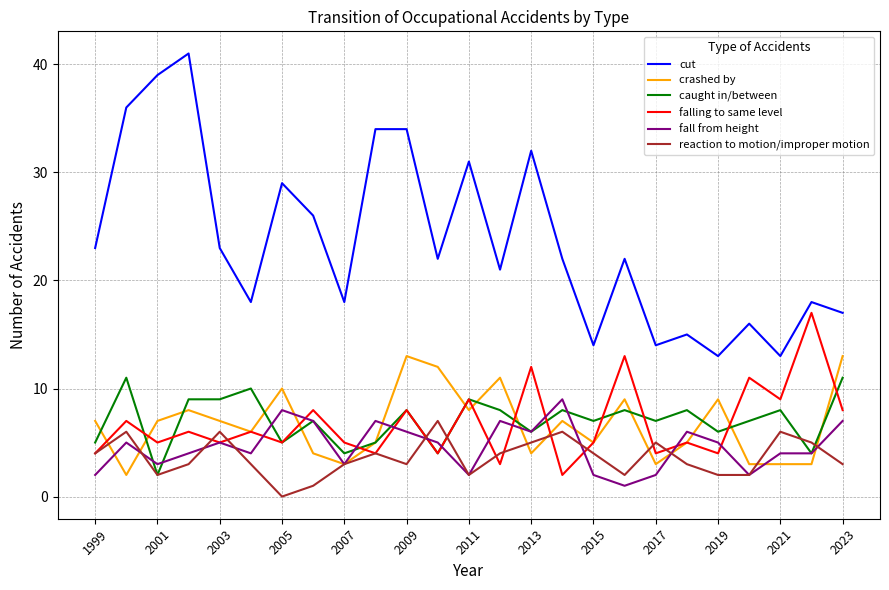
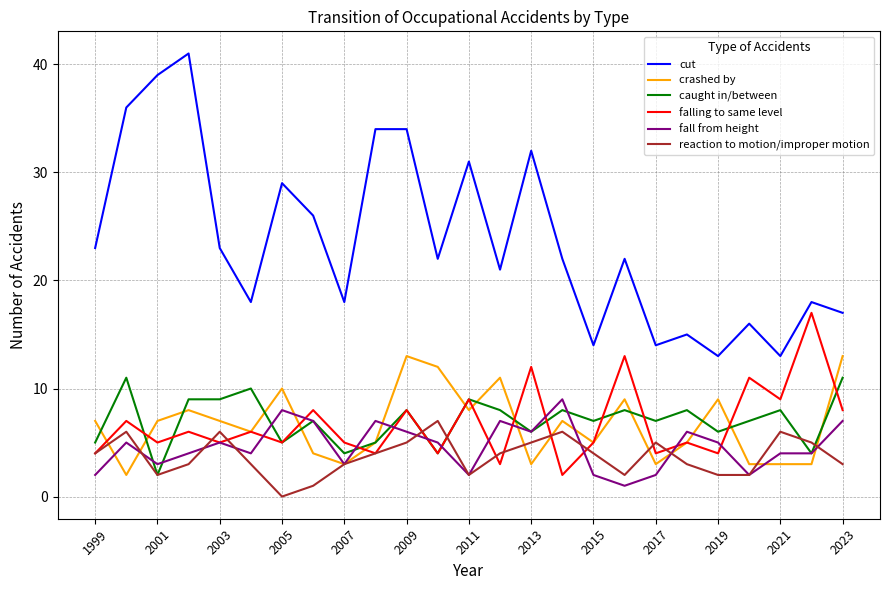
  {
    "cut": {
      "1999": 23,
      "2001": 39,
      "2003": 23,
      "2005": 29,
      "2007": 18,
      "2009": 34,
      "2011": 31,
      "2013": 32,
      "2015": 14,
      "2017": 14,
      "2019": 13,
      "2021": 13,
      "2023": 17
    },
    "crashed by": {
      "1999": 7,
      "2001": 7,
      "2003": 7,
      "2005": 10,
      "2009": 13,
      "2011": 8,
-     "2013": 4,
+     "2013": 3,
      "2017": 3,
      "2019": 9,
      "2021": 3,
      "2023": 13
    },
    "caught in/between": {
      "1999": 5,
      "2003": 9,
      "2007": 4,
      "2015": 7,
      "2017": 7,
      "2019": 6,
      "2021": 8,
      "2023": 11
    },
    "falling to same level": {
      "2001": 5,
      "2007": 5,
      "2013": 12,
      "2017": 4,
      "2019": 4,
      "2021": 9,
      "2023": 8
    },
    "fall from height": {
      "1999": 2,
      "2001": 3,
      "2005": 8,
      "2009": 6,
      "2015": 2,
      "2017": 2,
      "2019": 5,
      "2021": 4,
      "2023": 7
    },
    "reaction to motion/improper motion": {
      "2003": 6,
      "2005": 0,
-     "2009": 3,
+     "2009": 5,
      "2013": 5,
      "2015": 4,
      "2017": 5,
      "2019": 2,
      "2021": 6,
      "2023": 3
    }
  }
